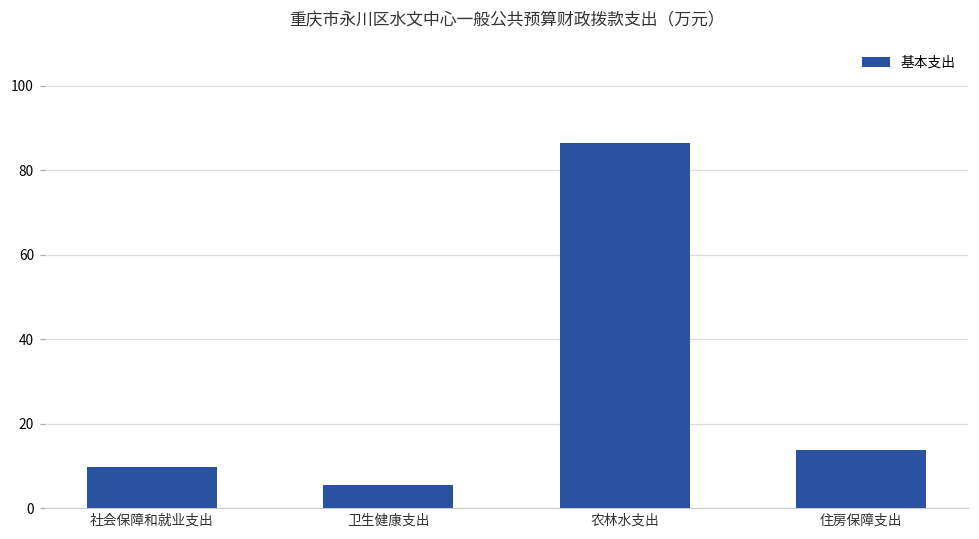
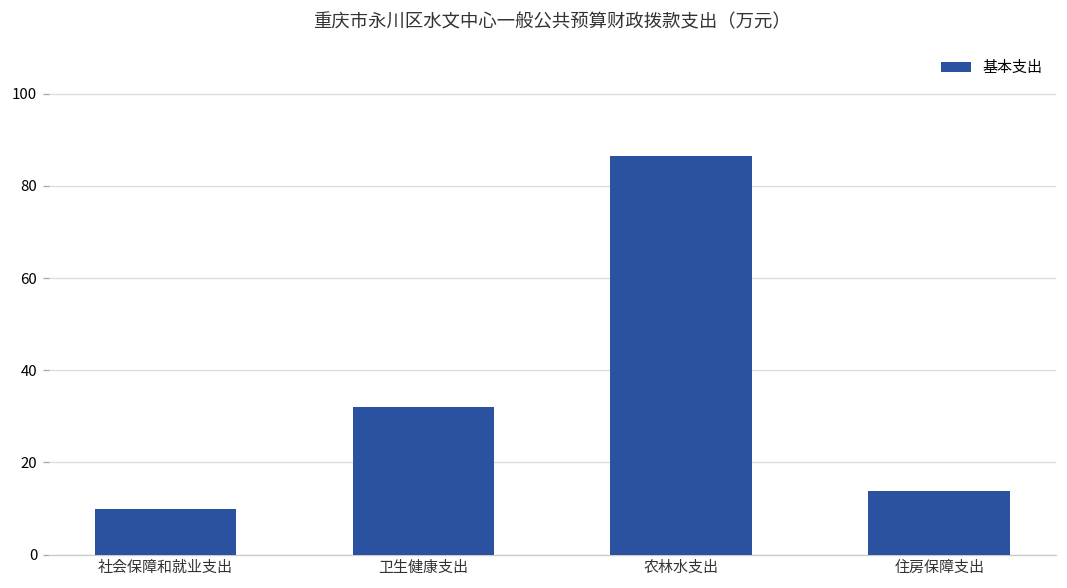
  {
    "社会保障和就业支出": 10,
-   "卫生健康支出": 5,
+   "卫生健康支出": 32,
    "农林水支出": 86,
    "住房保障支出": 14
  }
